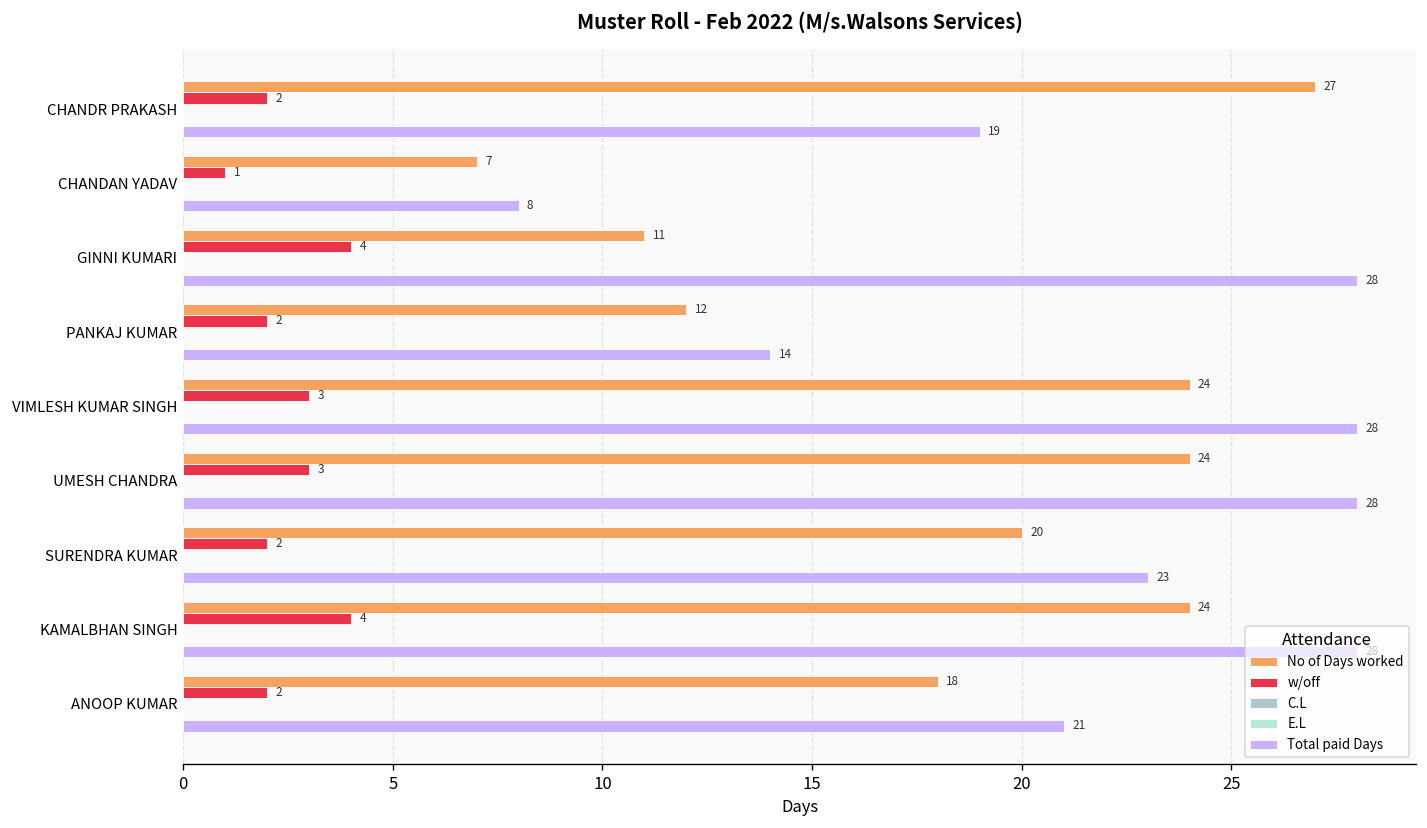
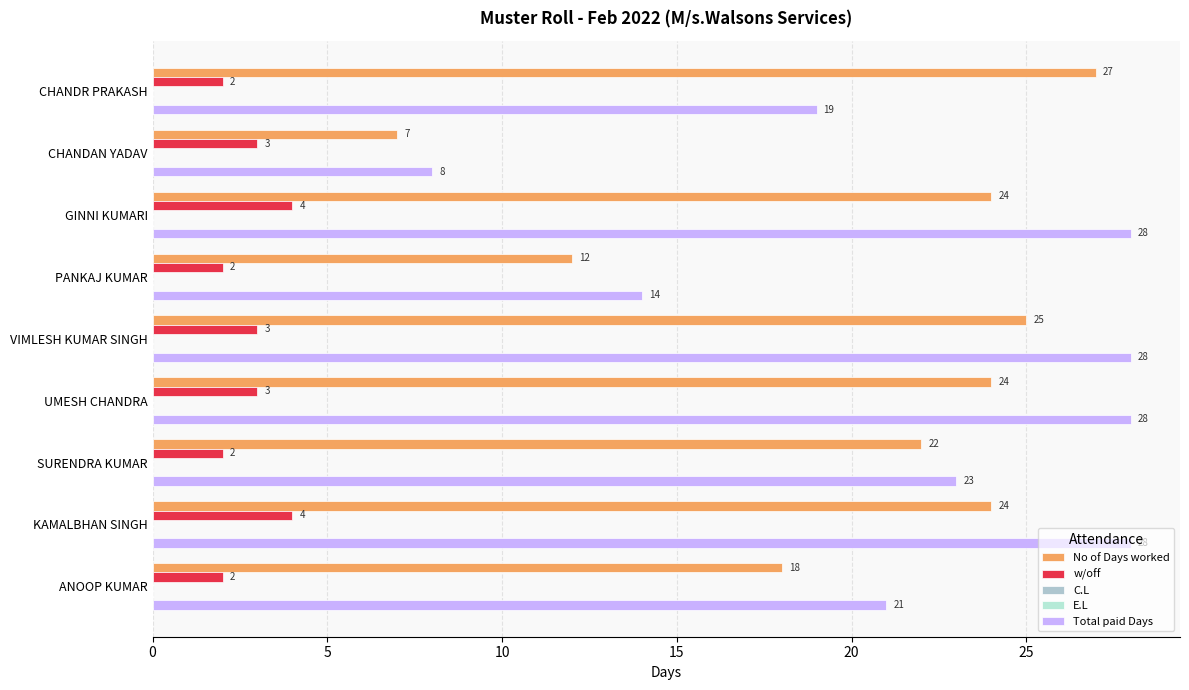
  {
    "No of Days worked": {
      "CHANDR PRAKASH": 27,
      "CHANDAN YADAV": 7,
-     "GINNI KUMARI": 11,
+     "GINNI KUMARI": 24,
      "PANKAJ KUMAR": 12,
-     "VIMLESH KUMAR SINGH": 24,
+     "VIMLESH KUMAR SINGH": 25,
      "UMESH CHANDRA": 24,
-     "SURENDRA KUMAR": 20,
+     "SURENDRA KUMAR": 22,
      "KAMALBHAN SINGH": 24,
      "ANOOP KUMAR": 18
    },
    "w/off": {
      "CHANDR PRAKASH": 2,
-     "CHANDAN YADAV": 1,
+     "CHANDAN YADAV": 3,
      "GINNI KUMARI": 4,
      "PANKAJ KUMAR": 2,
      "VIMLESH KUMAR SINGH": 3,
      "UMESH CHANDRA": 3,
      "SURENDRA KUMAR": 2,
      "KAMALBHAN SINGH": 4,
      "ANOOP KUMAR": 2
    }
  }
